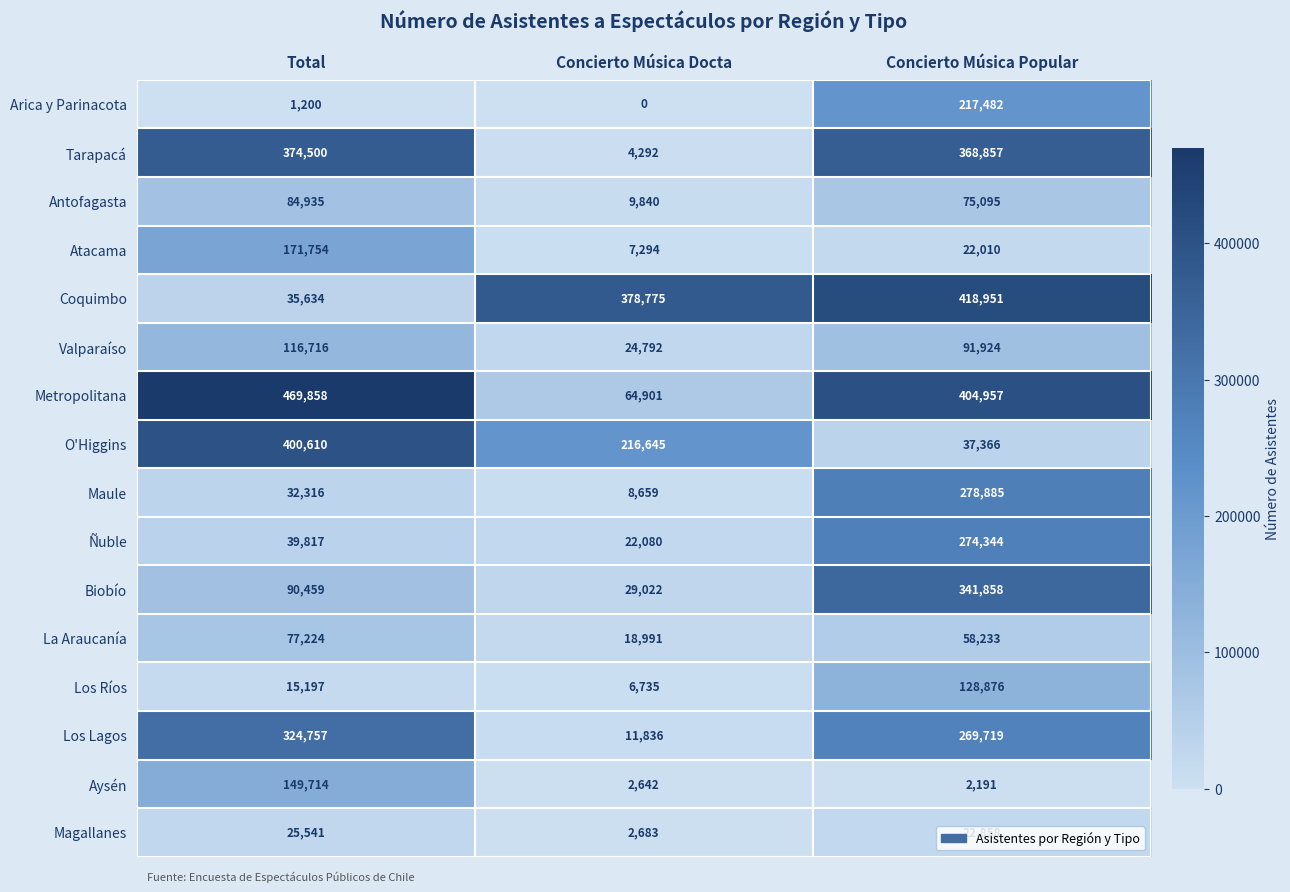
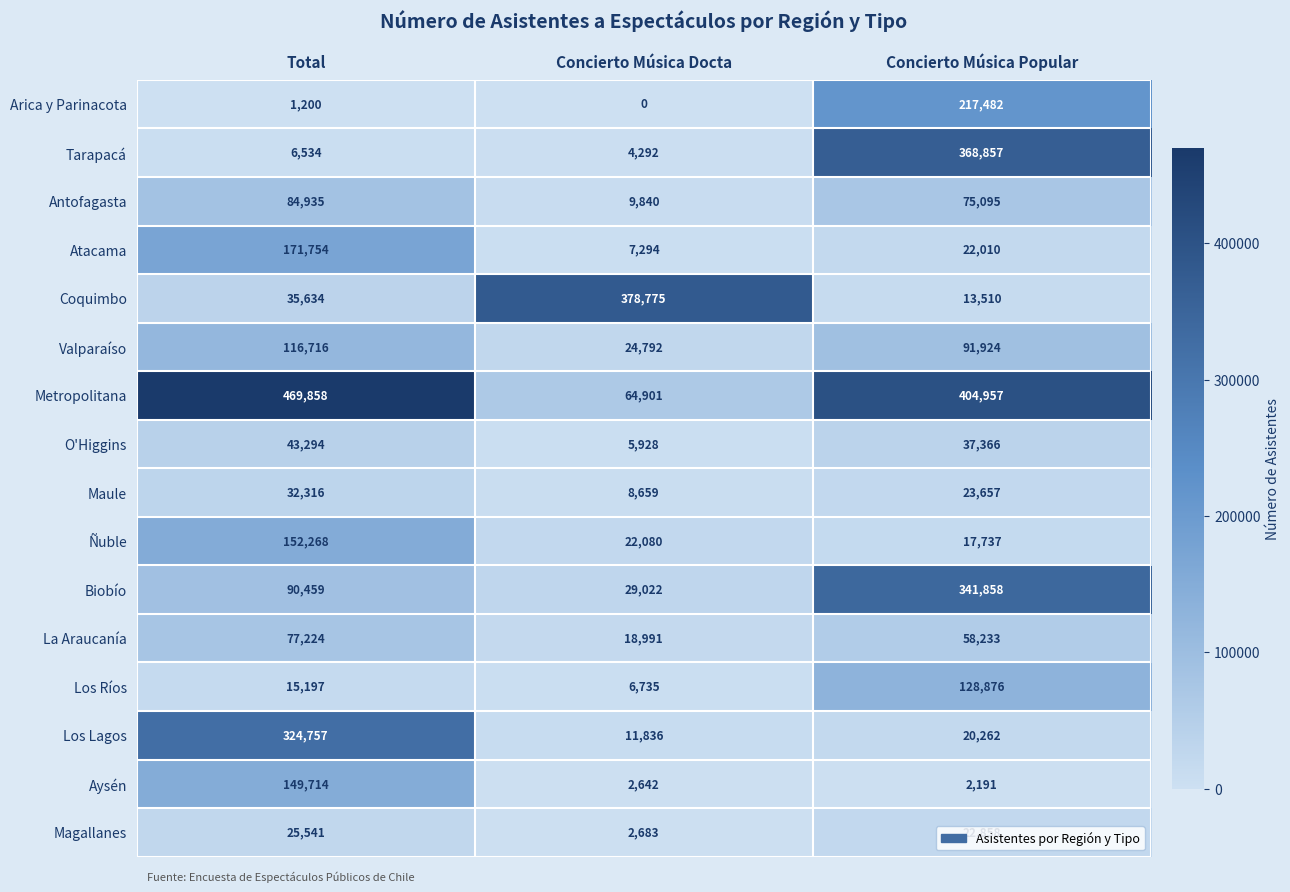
  {
    "Arica y Parinacota": {
      "Total": "1,200",
      "Concierto Música Docta": "0",
      "Concierto Música Popular": "217,482"
    },
    "Tarapacá": {
-     "Total": "374,500",
+     "Total": "6,534",
      "Concierto Música Docta": "4,292",
      "Concierto Música Popular": "368,857"
    },
    "Antofagasta": {
      "Total": "84,935",
      "Concierto Música Docta": "9,840",
      "Concierto Música Popular": "75,095"
    },
    "Atacama": {
      "Total": "171,754",
      "Concierto Música Docta": "7,294",
      "Concierto Música Popular": "22,010"
    },
    "Coquimbo": {
      "Total": "35,634",
      "Concierto Música Docta": "378,775",
-     "Concierto Música Popular": "418,951"
+     "Concierto Música Popular": "13,510"
    },
    "Valparaíso": {
      "Total": "116,716",
      "Concierto Música Docta": "24,792",
      "Concierto Música Popular": "91,924"
    },
    "Metropolitana": {
      "Total": "469,858",
      "Concierto Música Docta": "64,901",
      "Concierto Música Popular": "404,957"
    },
    "O'Higgins": {
-     "Total": "400,610",
-     "Concierto Música Docta": "216,645",
+     "Total": "43,294",
+     "Concierto Música Docta": "5,928",
      "Concierto Música Popular": "37,366"
    },
    "Maule": {
      "Total": "32,316",
      "Concierto Música Docta": "8,659",
-     "Concierto Música Popular": "278,885"
+     "Concierto Música Popular": "23,657"
    },
    "Ñuble": {
-     "Total": "39,817",
+     "Total": "152,268",
      "Concierto Música Docta": "22,080",
-     "Concierto Música Popular": "274,344"
+     "Concierto Música Popular": "17,737"
    },
    "Biobío": {
      "Total": "90,459",
      "Concierto Música Docta": "29,022",
      "Concierto Música Popular": "341,858"
    },
    "La Araucanía": {
      "Total": "77,224",
      "Concierto Música Docta": "18,991",
      "Concierto Música Popular": "58,233"
    },
    "Los Ríos": {
      "Total": "15,197",
      "Concierto Música Docta": "6,735",
      "Concierto Música Popular": "128,876"
    },
    "Los Lagos": {
      "Total": "324,757",
      "Concierto Música Docta": "11,836",
-     "Concierto Música Popular": "269,719"
+     "Concierto Música Popular": "20,262"
    },
    "Aysén": {
      "Total": "149,714",
      "Concierto Música Docta": "2,642",
      "Concierto Música Popular": "2,191"
    },
    "Magallanes": {
      "Total": "25,541",
      "Concierto Música Docta": "2,683"
    }
  }
